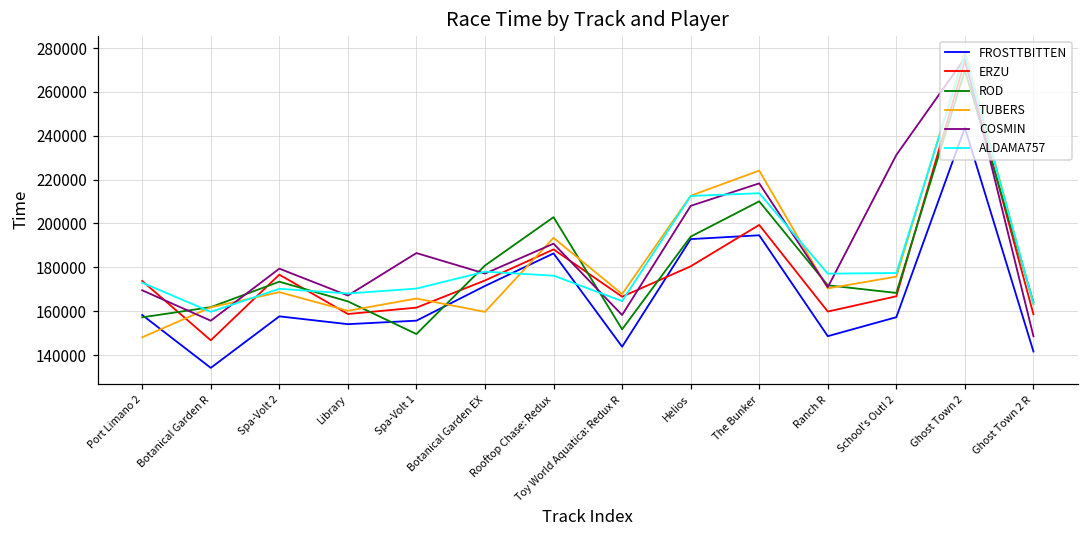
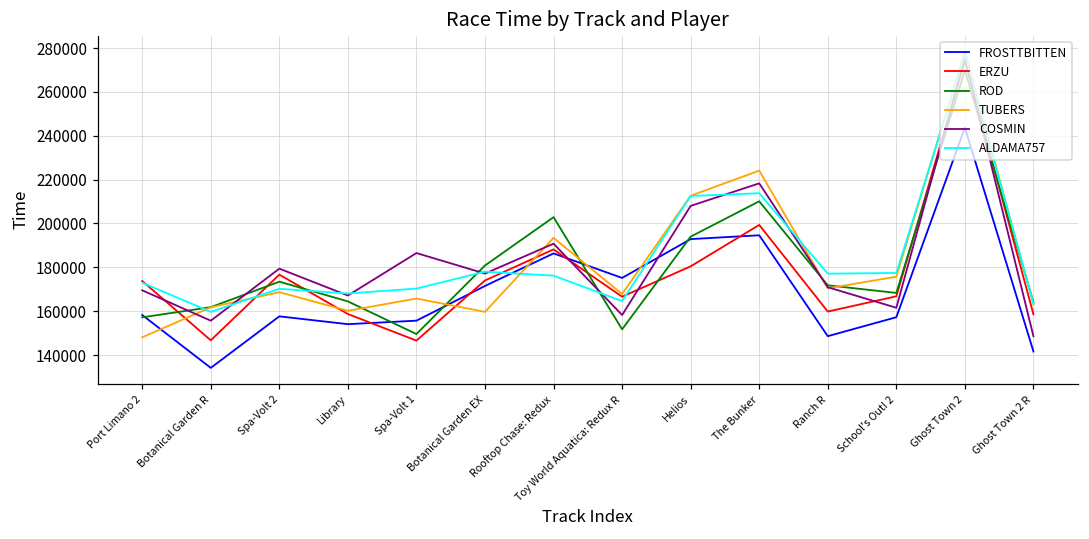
  {
    "FROSTTBITTEN": {
      "Botanical Garden R": 134000,
      "Spa-Volt 2": 158000,
      "Library": 154000,
      "Spa-Volt 1": 156000,
      "Botanical Garden EX": 172000,
      "Rooftop Chase: Redux": 186000,
-     "Toy World Aquatica: Redux R": 144000,
+     "Toy World Aquatica: Redux R": 175000,
      "The Bunker": 195000,
      "Ranch R": 149000,
      "School's Out! 2": 157000,
      "Ghost Town 2 R": 142000
    },
    "ERZU": {
      "Botanical Garden R": 147000,
      "Spa-Volt 2": 177000,
      "Library": 159000,
-     "Spa-Volt 1": 162000,
+     "Spa-Volt 1": 147000,
      "Botanical Garden EX": 174000,
      "Rooftop Chase: Redux": 188000,
      "Helios": 180000,
      "The Bunker": 199000,
      "Ranch R": 160000,
      "School's Out! 2": 167000,
      "Ghost Town 2 R": 159000
    },
    "ROD": {
      "Spa-Volt 2": 173000,
      "Library": 164000,
      "Spa-Volt 1": 150000,
      "Botanical Garden EX": 181000,
      "Rooftop Chase: Redux": 203000,
      "Toy World Aquatica: Redux R": 152000,
      "The Bunker": 210000,
      "School's Out! 2": 168000
    },
    "TUBERS": {
      "Port Limano 2": 148000,
      "Spa-Volt 2": 169000,
      "Library": 160000,
      "Spa-Volt 1": 166000,
      "Botanical Garden EX": 160000,
      "Rooftop Chase: Redux": 193000,
      "The Bunker": 224000,
      "School's Out! 2": 176000
    },
    "COSMIN": {
      "Port Limano 2": 170000,
      "Botanical Garden R": 156000,
      "Spa-Volt 2": 179000,
      "Spa-Volt 1": 187000,
      "Rooftop Chase: Redux": 191000,
      "Toy World Aquatica: Redux R": 158000,
      "Helios": 208000,
      "The Bunker": 218000,
-     "School's Out! 2": 231000,
+     "School's Out! 2": 162000,
      "Ghost Town 2 R": 149000
    },
    "ALDAMA757": {
      "Botanical Garden R": 160000,
      "Spa-Volt 2": 170000,
      "Spa-Volt 1": 170000,
      "Rooftop Chase: Redux": 176000,
      "Toy World Aquatica: Redux R": 165000,
      "The Bunker": 214000,
      "Ranch R": 177000,
      "School's Out! 2": 177000
    }
  }
